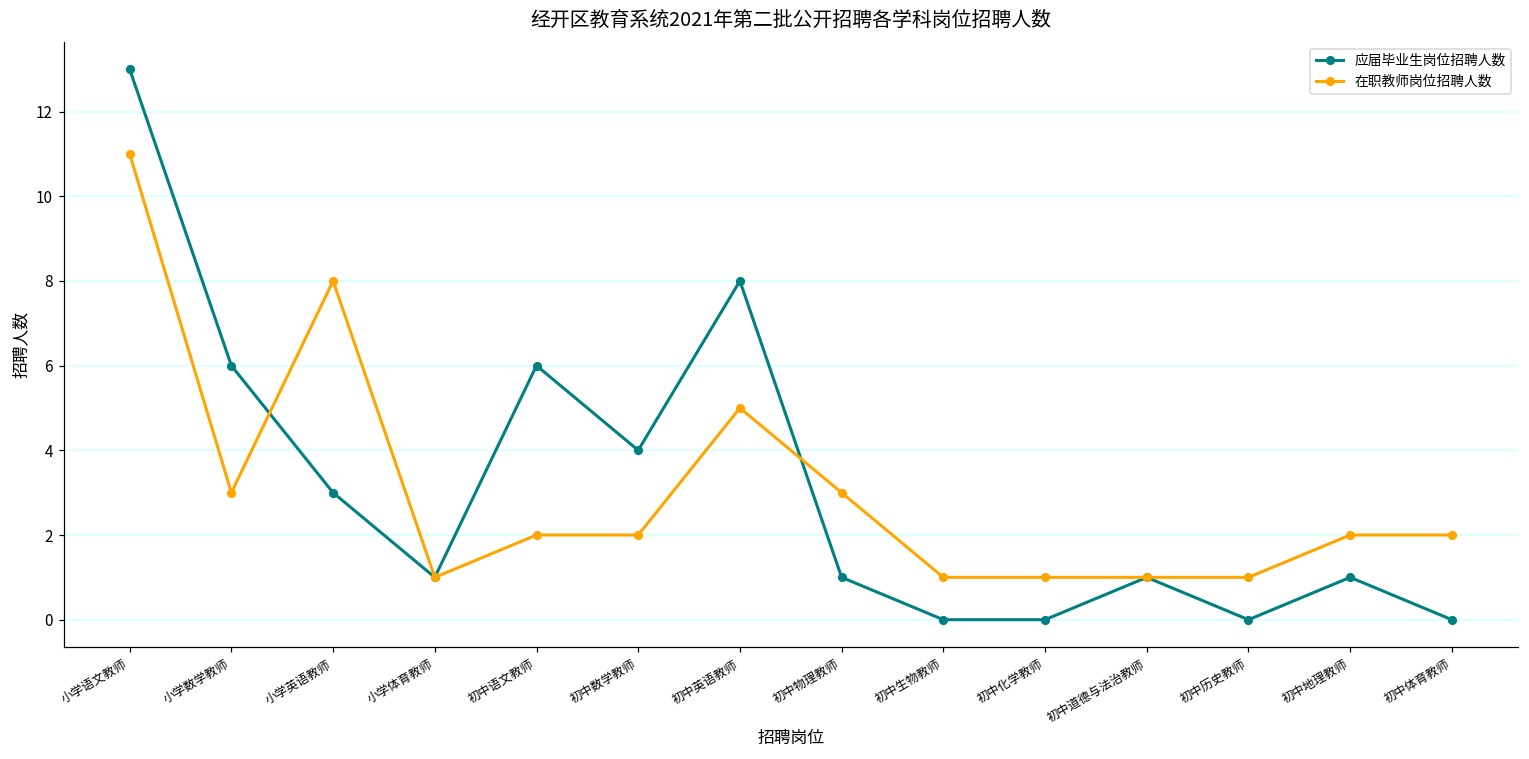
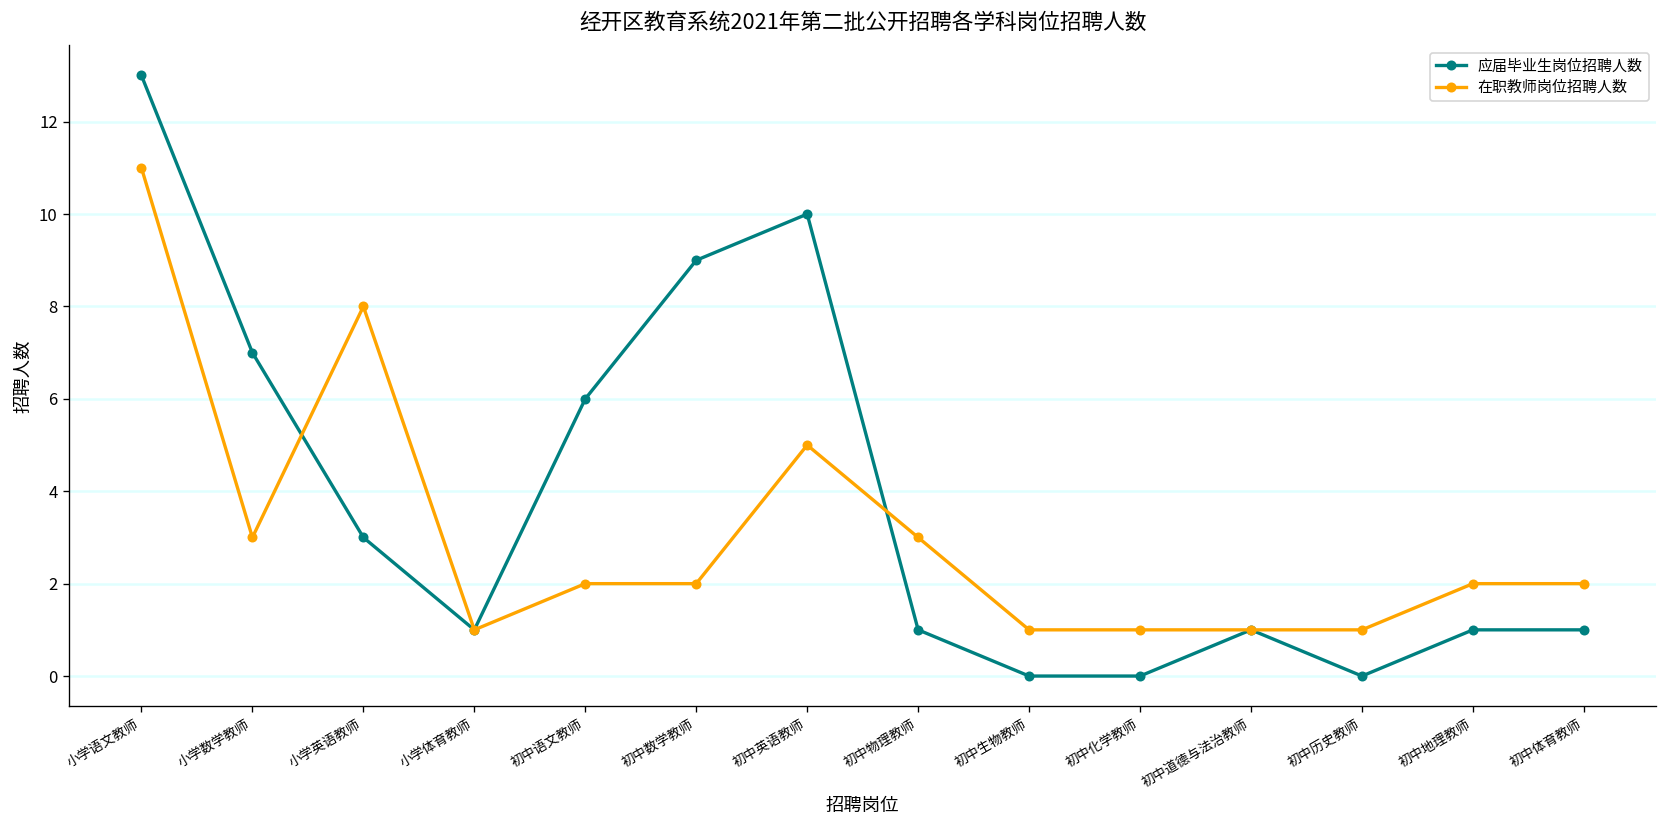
  {
    "应届毕业生岗位招聘人数": {
      "小学语文教师": 13,
-     "小学数学教师": 6,
+     "小学数学教师": 7,
      "小学英语教师": 3,
      "初中语文教师": 6,
-     "初中数学教师": 4,
-     "初中英语教师": 8,
+     "初中数学教师": 9,
+     "初中英语教师": 10,
      "初中物理教师": 1,
      "初中生物教师": 0,
      "初中化学教师": 0,
      "初中历史教师": 0,
      "初中地理教师": 1,
-     "初中体育教师": 0
+     "初中体育教师": 1
    },
    "在职教师岗位招聘人数": {
      "小学语文教师": 11,
      "小学数学教师": 3,
      "小学英语教师": 8,
      "初中语文教师": 2,
      "初中数学教师": 2,
      "初中英语教师": 5,
      "初中物理教师": 3,
      "初中生物教师": 1,
      "初中化学教师": 1,
      "初中历史教师": 1,
      "初中地理教师": 2,
      "初中体育教师": 2
    }
  }
